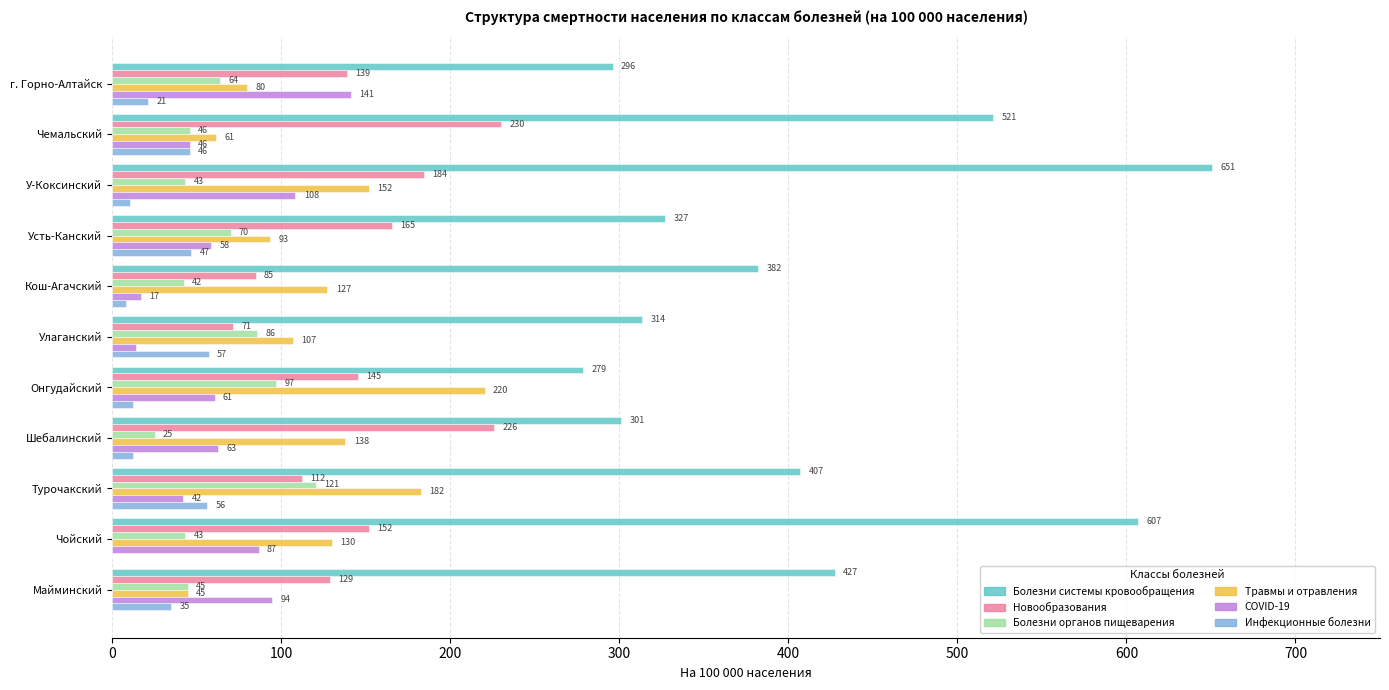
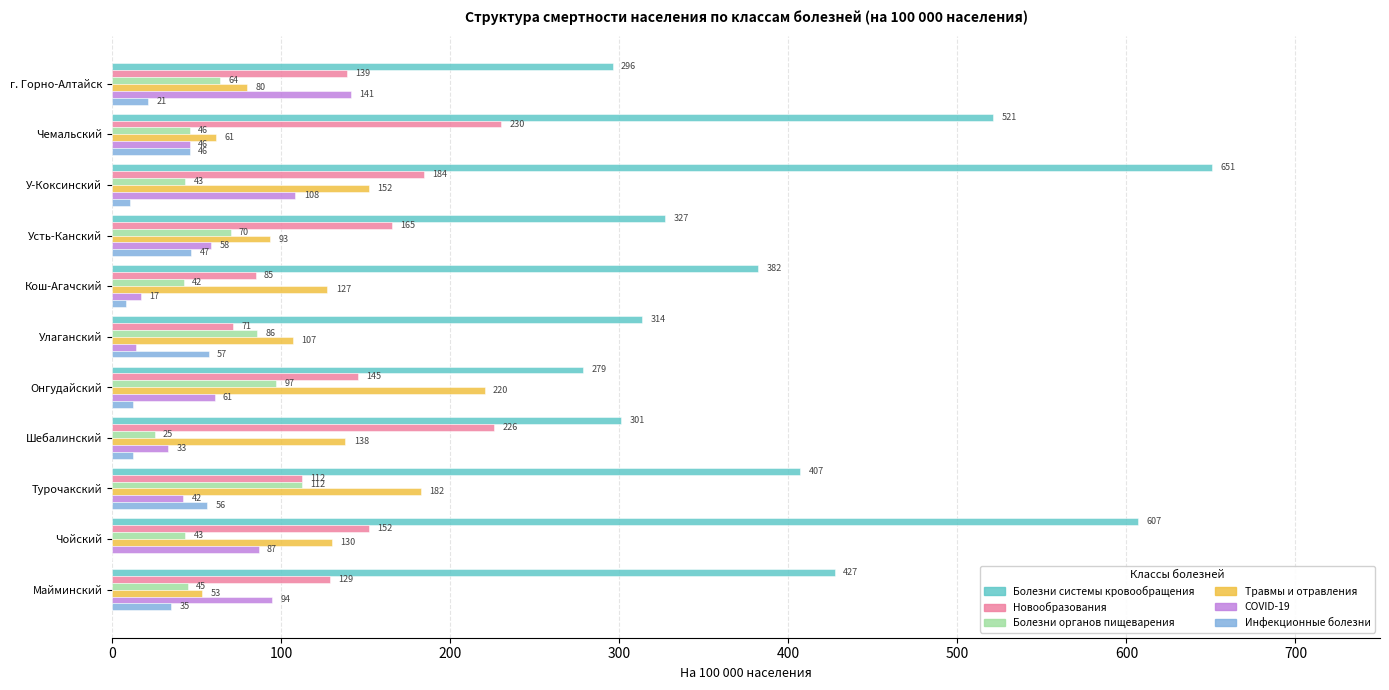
  {
    "Новообразования": {
      "г. Горно-Алтайск": 139,
      "Чемальский": 230,
      "У-Коксинский": 184,
      "Усть-Канский": 165,
      "Кош-Агачский": 85,
      "Улаганский": 71,
      "Онгудайский": 145,
      "Шебалинский": 226,
      "Турочакский": 112,
      "Чойский": 152,
      "Майминский": 129
    },
    "Болезни органов пищеварения": {
      "г. Горно-Алтайск": 64,
      "Чемальский": 46,
      "У-Коксинский": 43,
      "Усть-Канский": 70,
      "Кош-Агачский": 42,
      "Улаганский": 86,
      "Онгудайский": 97,
      "Шебалинский": 25,
-     "Турочакский": 121,
+     "Турочакский": 112,
      "Чойский": 43
    },
    "Травмы и отравления": {
      "г. Горно-Алтайск": 80,
      "Чемальский": 61,
      "У-Коксинский": 152,
      "Усть-Канский": 93,
      "Кош-Агачский": 127,
      "Улаганский": 107,
      "Онгудайский": 220,
      "Шебалинский": 138,
      "Турочакский": 182,
      "Чойский": 130,
-     "Майминский": 45
+     "Майминский": 53
    },
    "COVID-19": {
      "г. Горно-Алтайск": 141,
      "У-Коксинский": 108,
      "Усть-Канский": 58,
      "Кош-Агачский": 17,
      "Онгудайский": 61,
-     "Шебалинский": 63,
+     "Шебалинский": 33,
      "Турочакский": 42,
      "Чойский": 87,
      "Майминский": 94
    }
  }
